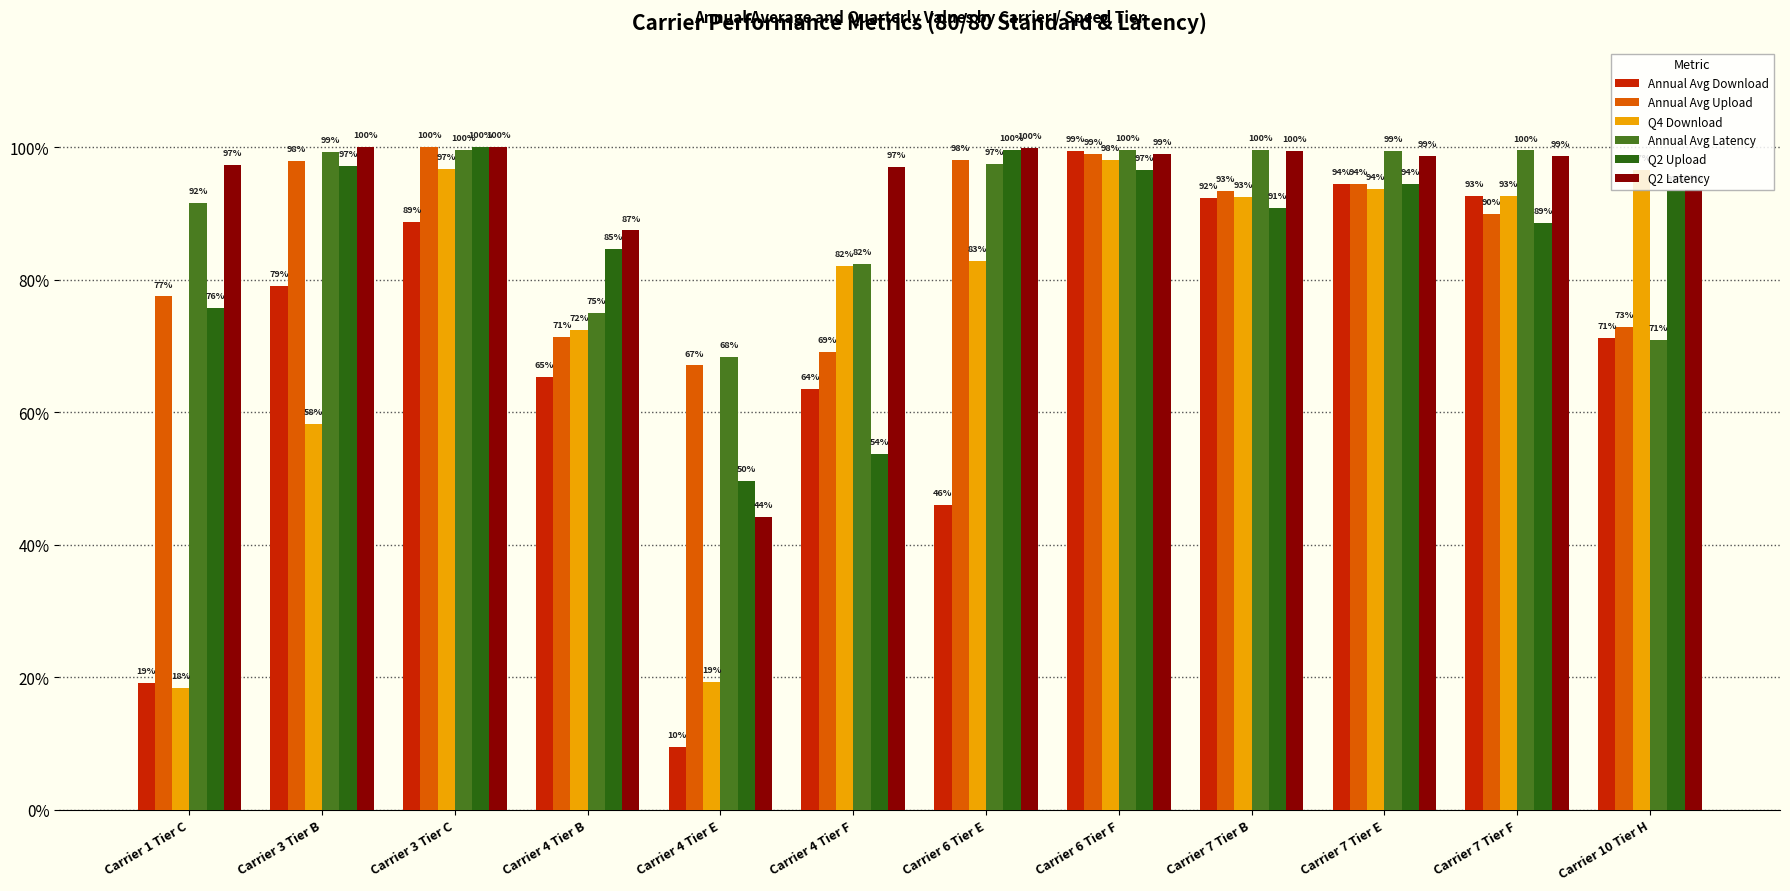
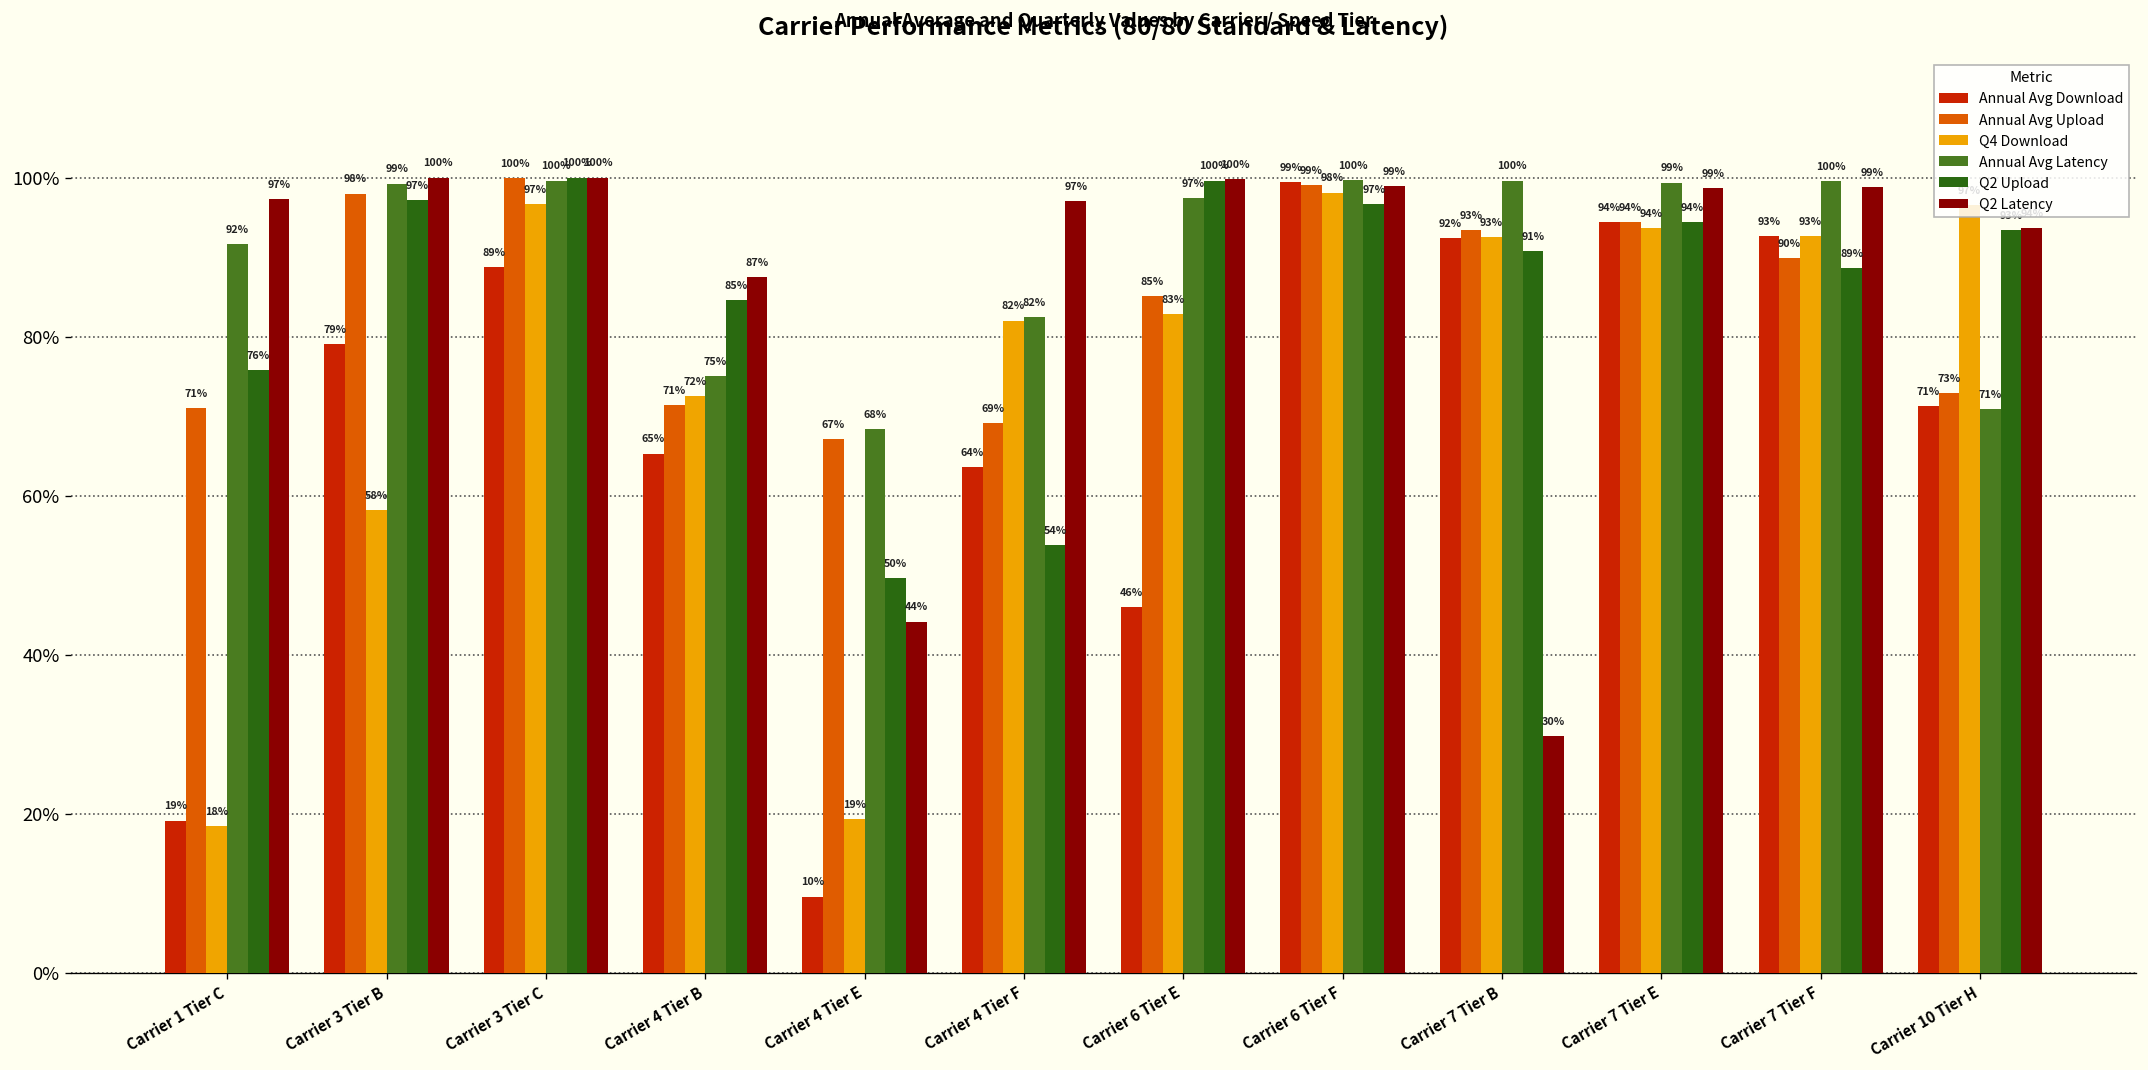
  {
    "Annual Avg Download": {
      "Carrier 1 Tier C": "19%",
      "Carrier 3 Tier B": "79%",
      "Carrier 3 Tier C": "89%",
      "Carrier 4 Tier B": "65%",
      "Carrier 4 Tier E": "10%",
      "Carrier 4 Tier F": "64%",
      "Carrier 6 Tier E": "46%",
      "Carrier 6 Tier F": "99%",
      "Carrier 7 Tier B": "92%",
      "Carrier 7 Tier E": "94%",
      "Carrier 7 Tier F": "93%",
      "Carrier 10 Tier H": "71%"
    },
    "Annual Avg Upload": {
-     "Carrier 1 Tier C": "77%",
+     "Carrier 1 Tier C": "71%",
      "Carrier 3 Tier B": "98%",
      "Carrier 3 Tier C": "100%",
      "Carrier 4 Tier B": "71%",
      "Carrier 4 Tier E": "67%",
      "Carrier 4 Tier F": "69%",
-     "Carrier 6 Tier E": "98%",
+     "Carrier 6 Tier E": "85%",
      "Carrier 6 Tier F": "99%",
      "Carrier 7 Tier B": "93%",
      "Carrier 7 Tier E": "94%",
      "Carrier 7 Tier F": "90%",
      "Carrier 10 Tier H": "73%"
    },
    "Q4 Download": {
      "Carrier 1 Tier C": "18%",
      "Carrier 3 Tier B": "58%",
      "Carrier 3 Tier C": "97%",
      "Carrier 4 Tier B": "72%",
      "Carrier 4 Tier E": "19%",
      "Carrier 4 Tier F": "82%",
      "Carrier 6 Tier E": "83%",
      "Carrier 6 Tier F": "98%",
      "Carrier 7 Tier B": "93%",
      "Carrier 7 Tier E": "94%",
      "Carrier 7 Tier F": "93%"
    },
    "Q2 Latency": {
      "Carrier 1 Tier C": "97%",
      "Carrier 3 Tier B": "100%",
      "Carrier 4 Tier B": "87%",
      "Carrier 4 Tier E": "44%",
      "Carrier 4 Tier F": "97%",
      "Carrier 6 Tier F": "99%",
-     "Carrier 7 Tier B": "100%",
+     "Carrier 7 Tier B": "30%",
      "Carrier 7 Tier E": "99%",
      "Carrier 7 Tier F": "99%"
    }
  }
